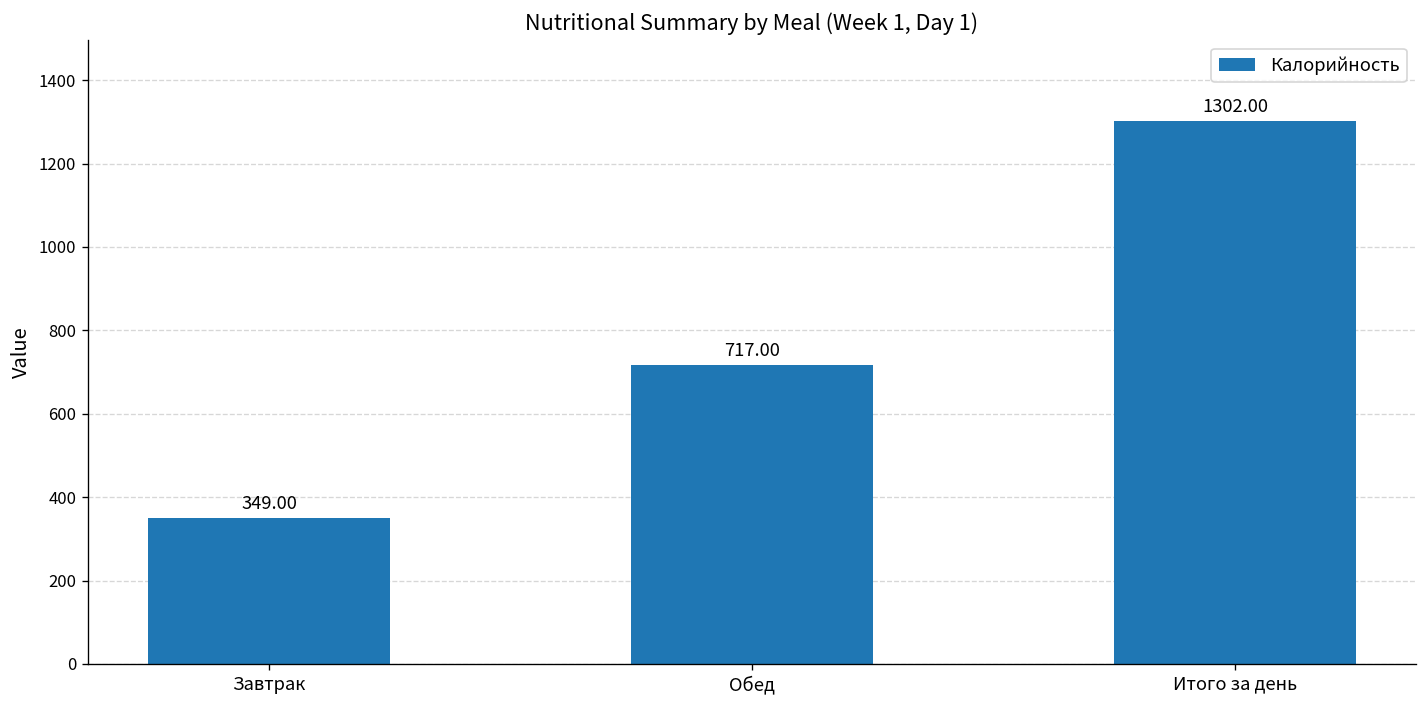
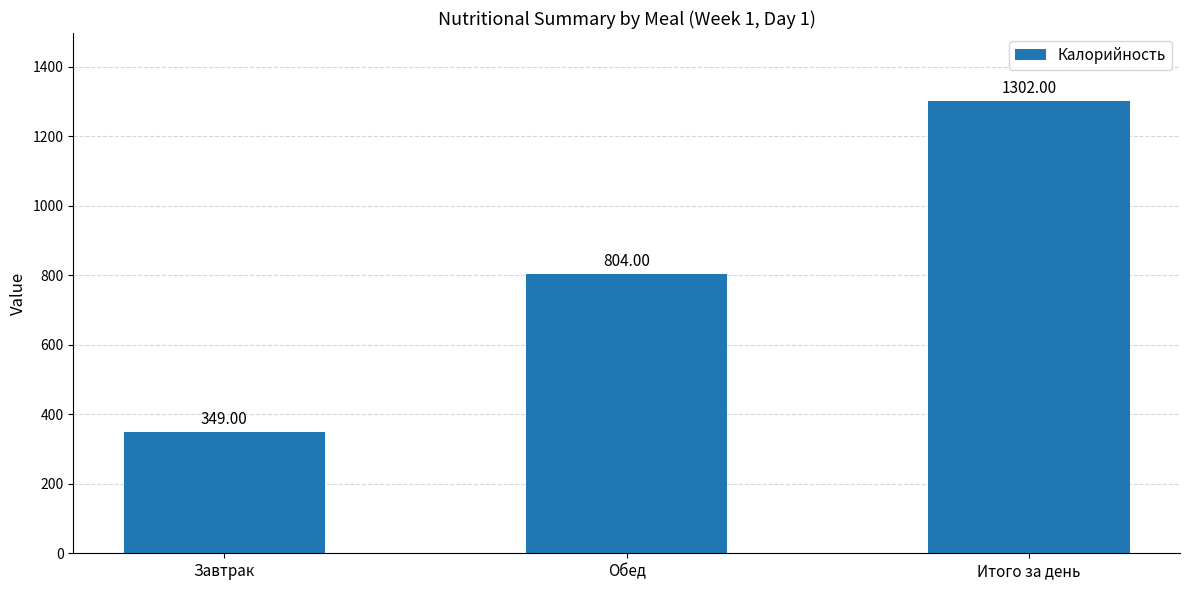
  {
    "Завтрак": 349.00,
-   "Обед": 717.00,
+   "Обед": 804.00,
    "Итого за день": 1302.00
  }
